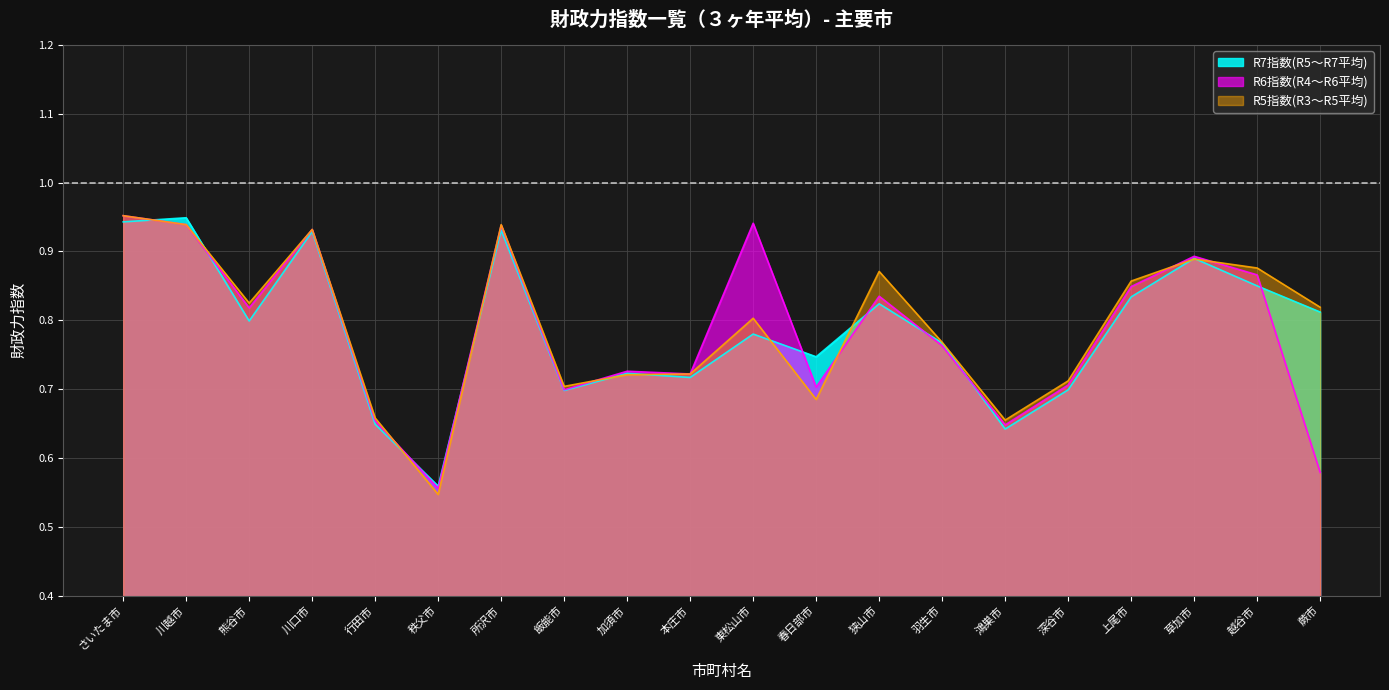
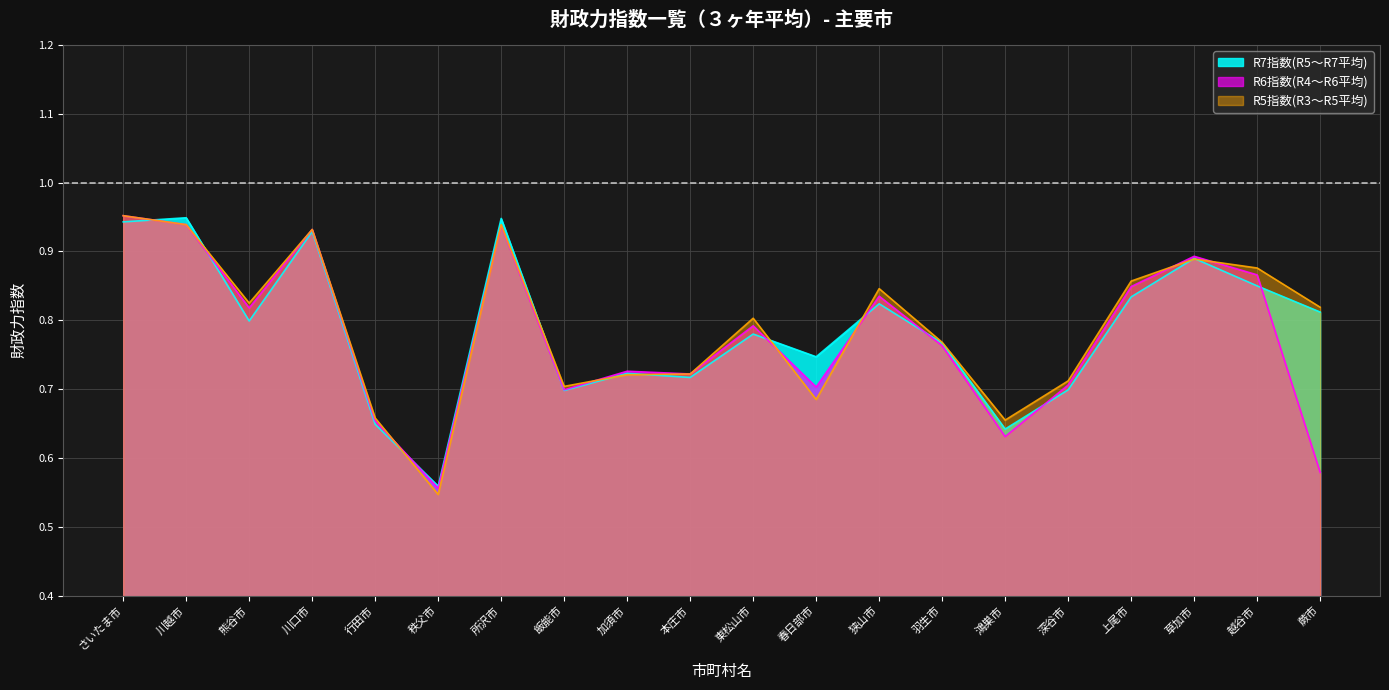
  {
    "R7指数(R5～R7平均)": {
      "さいたま市": 0.94,
      "川越市": 0.95,
      "熊谷市": 0.80,
      "行田市": 0.65,
-     "所沢市": 0.93,
+     "所沢市": 0.95,
      "本庄市": 0.72,
      "東松山市": 0.78,
      "春日部市": 0.75,
      "狭山市": 0.82,
      "鴻巣市": 0.64,
      "深谷市": 0.70,
      "上尾市": 0.83,
      "越谷市": 0.85,
      "蕨市": 0.81
    },
    "R6指数(R4～R6平均)": {
      "熊谷市": 0.82,
      "行田市": 0.65,
-     "東松山市": 0.94,
+     "東松山市": 0.79,
      "春日部市": 0.70,
      "狭山市": 0.84,
      "羽生市": 0.76,
-     "鴻巣市": 0.65,
+     "鴻巣市": 0.63,
      "深谷市": 0.71,
      "上尾市": 0.85,
      "越谷市": 0.87,
      "蕨市": 0.58
    },
    "R5指数(R3～R5平均)": {
      "熊谷市": 0.83,
      "行田市": 0.66,
      "秩父市": 0.55,
      "飯能市": 0.70,
      "東松山市": 0.80,
      "春日部市": 0.69,
-     "狭山市": 0.87,
+     "狭山市": 0.85,
      "鴻巣市": 0.66,
      "深谷市": 0.71,
      "上尾市": 0.86,
      "越谷市": 0.88,
      "蕨市": 0.82
    }
  }
